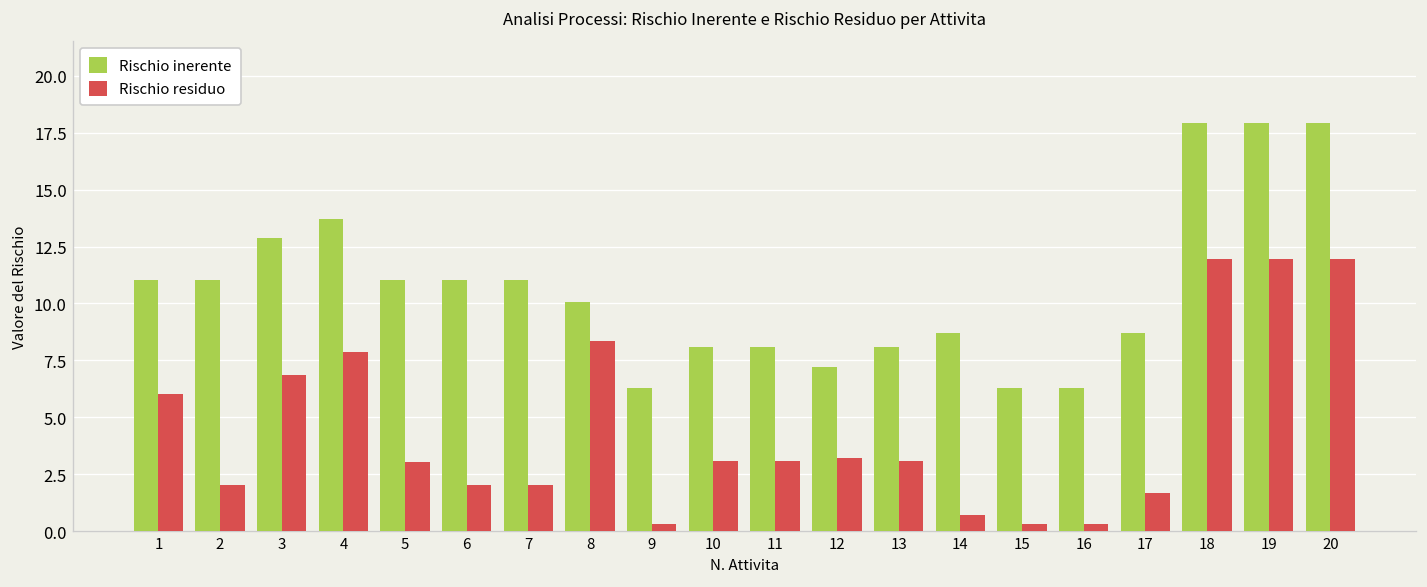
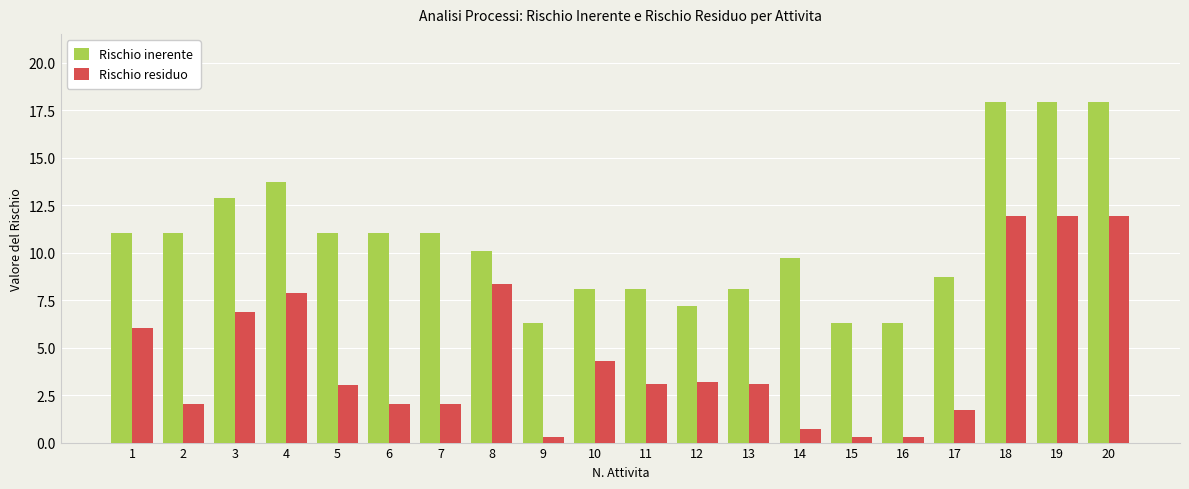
  {
    "Rischio inerente": {
      "1": 11.0,
      "2": 11.0,
      "3": 12.9,
      "4": 13.7,
      "5": 11.0,
      "6": 11.0,
      "7": 11.0,
      "8": 10.1,
      "9": 6.3,
      "10": 8.1,
      "11": 8.1,
      "12": 7.2,
      "13": 8.1,
-     "14": 8.7,
+     "14": 9.7,
      "15": 6.3,
      "16": 6.3,
      "17": 8.7,
      "18": 17.9,
      "19": 17.9,
      "20": 17.9
    },
    "Rischio residuo": {
      "1": 6.0,
      "2": 2.0,
      "3": 6.9,
      "4": 7.9,
      "5": 3.0,
      "6": 2.0,
      "7": 2.0,
      "8": 8.4,
      "9": 0.3,
-     "10": 3.1,
+     "10": 4.3,
      "11": 3.1,
      "12": 3.2,
      "13": 3.1,
      "14": 0.7,
      "15": 0.3,
      "16": 0.3,
      "17": 1.7,
      "18": 11.9,
      "19": 11.9,
      "20": 11.9
    }
  }
